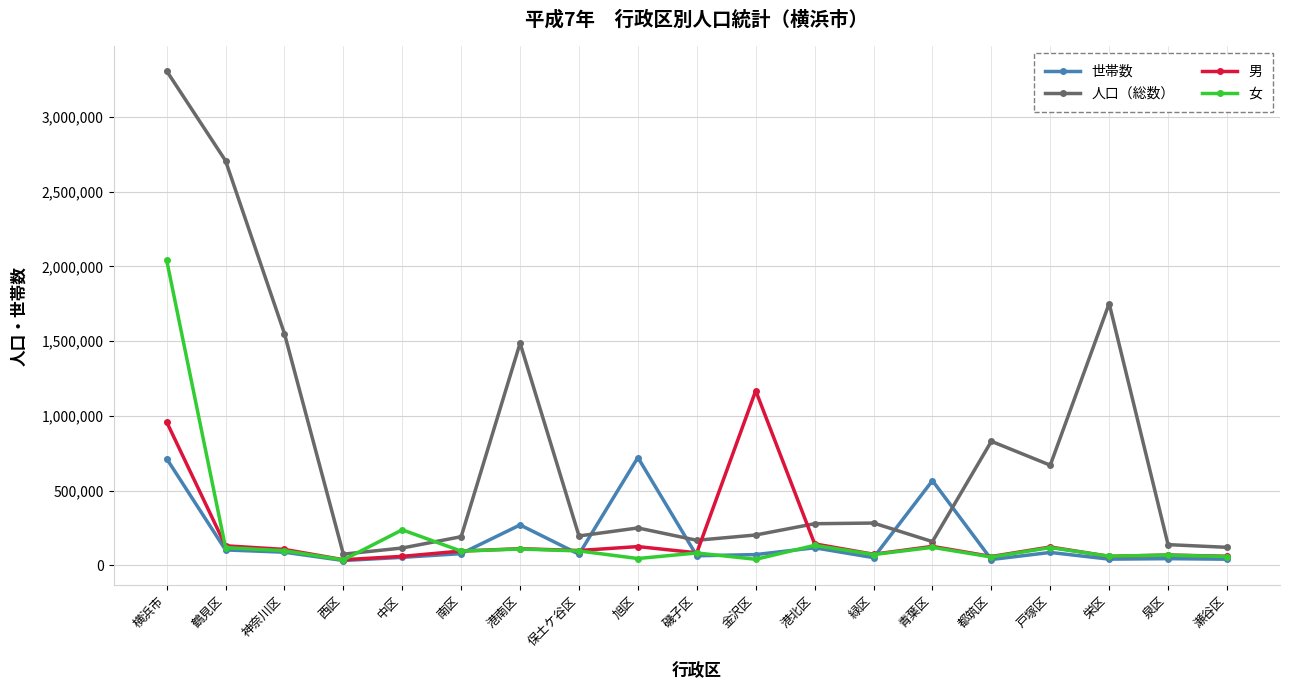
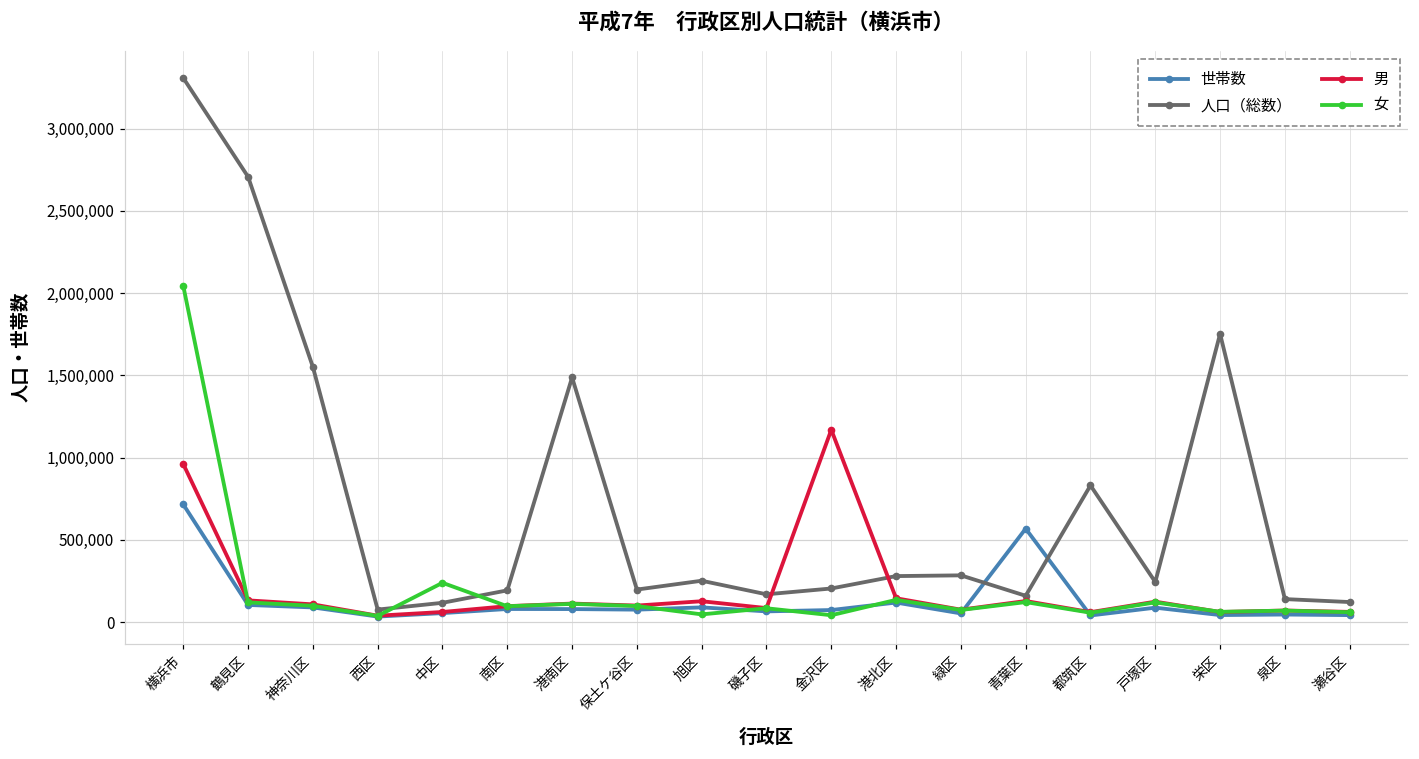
  {
    "世帯数": {
      "横浜市": "710,000",
-     "港南区": "270,000",
+     "港南区": "80,000",
      "保土ケ谷区": "80,000",
-     "旭区": "720,000",
+     "旭区": "90,000",
      "磯子区": "60,000",
      "金沢区": "70,000",
      "緑区": "50,000",
      "青葉区": "570,000",
      "戸塚区": "90,000",
      "栄区": "40,000",
      "泉区": "50,000",
      "瀬谷区": "40,000"
    },
    "人口（総数）": {
      "横浜市": "3,310,000",
      "鶴見区": "2,710,000",
      "神奈川区": "1,550,000",
      "西区": "80,000",
      "中区": "120,000",
      "南区": "190,000",
      "港南区": "1,490,000",
      "保土ケ谷区": "200,000",
      "旭区": "250,000",
      "磯子区": "170,000",
      "金沢区": "200,000",
      "港北区": "280,000",
      "緑区": "280,000",
      "青葉区": "160,000",
      "都筑区": "830,000",
-     "戸塚区": "670,000",
+     "戸塚区": "240,000",
      "栄区": "1,750,000",
      "泉区": "140,000",
      "瀬谷区": "120,000"
    },
    "男": {
      "横浜市": "960,000",
      "旭区": "130,000",
      "金沢区": "1,170,000"
    },
    "女": {
      "横浜市": "2,040,000",
      "中区": "240,000",
      "旭区": "50,000",
      "金沢区": "40,000"
    }
  }
